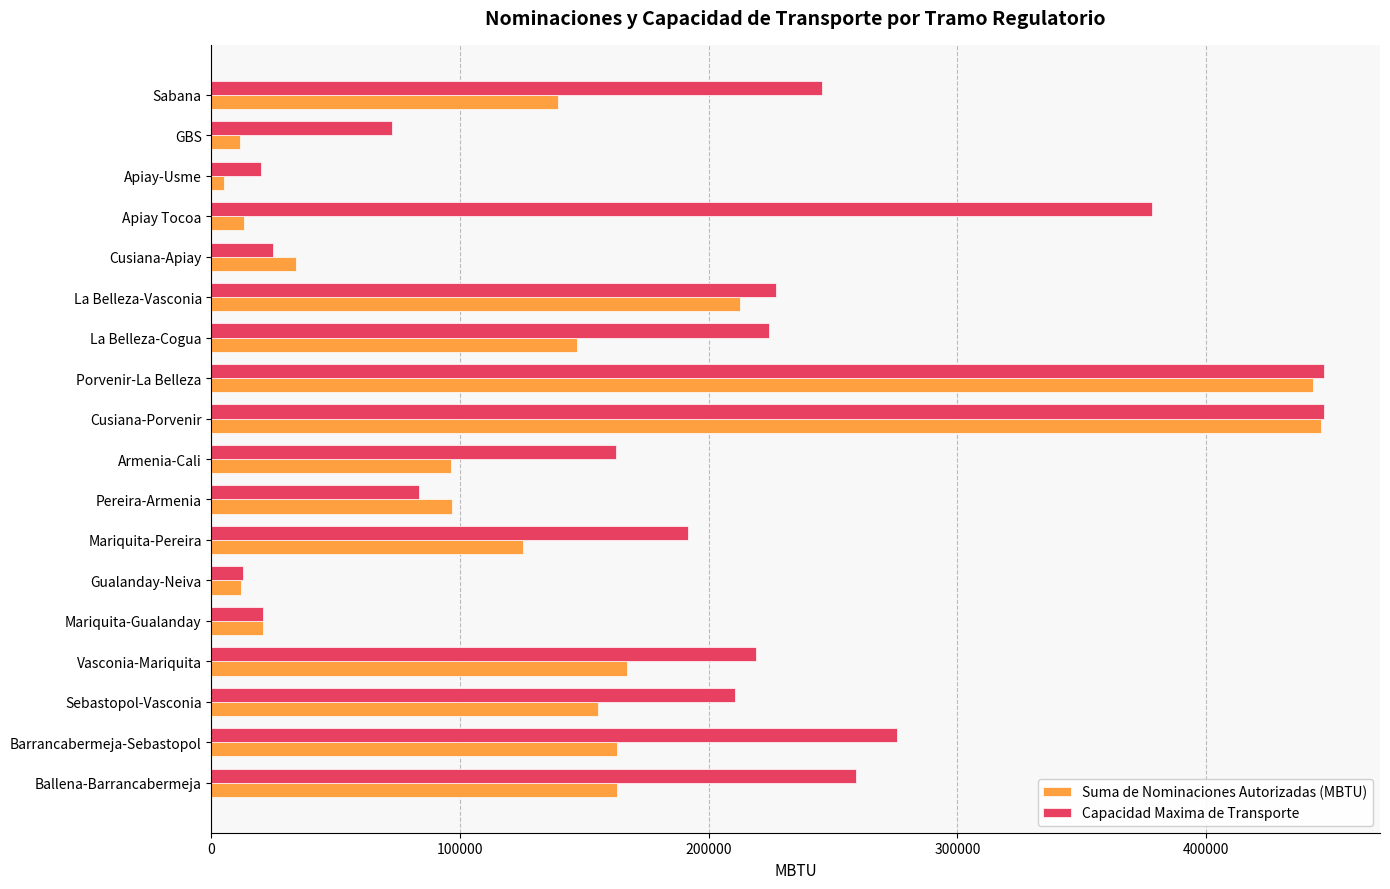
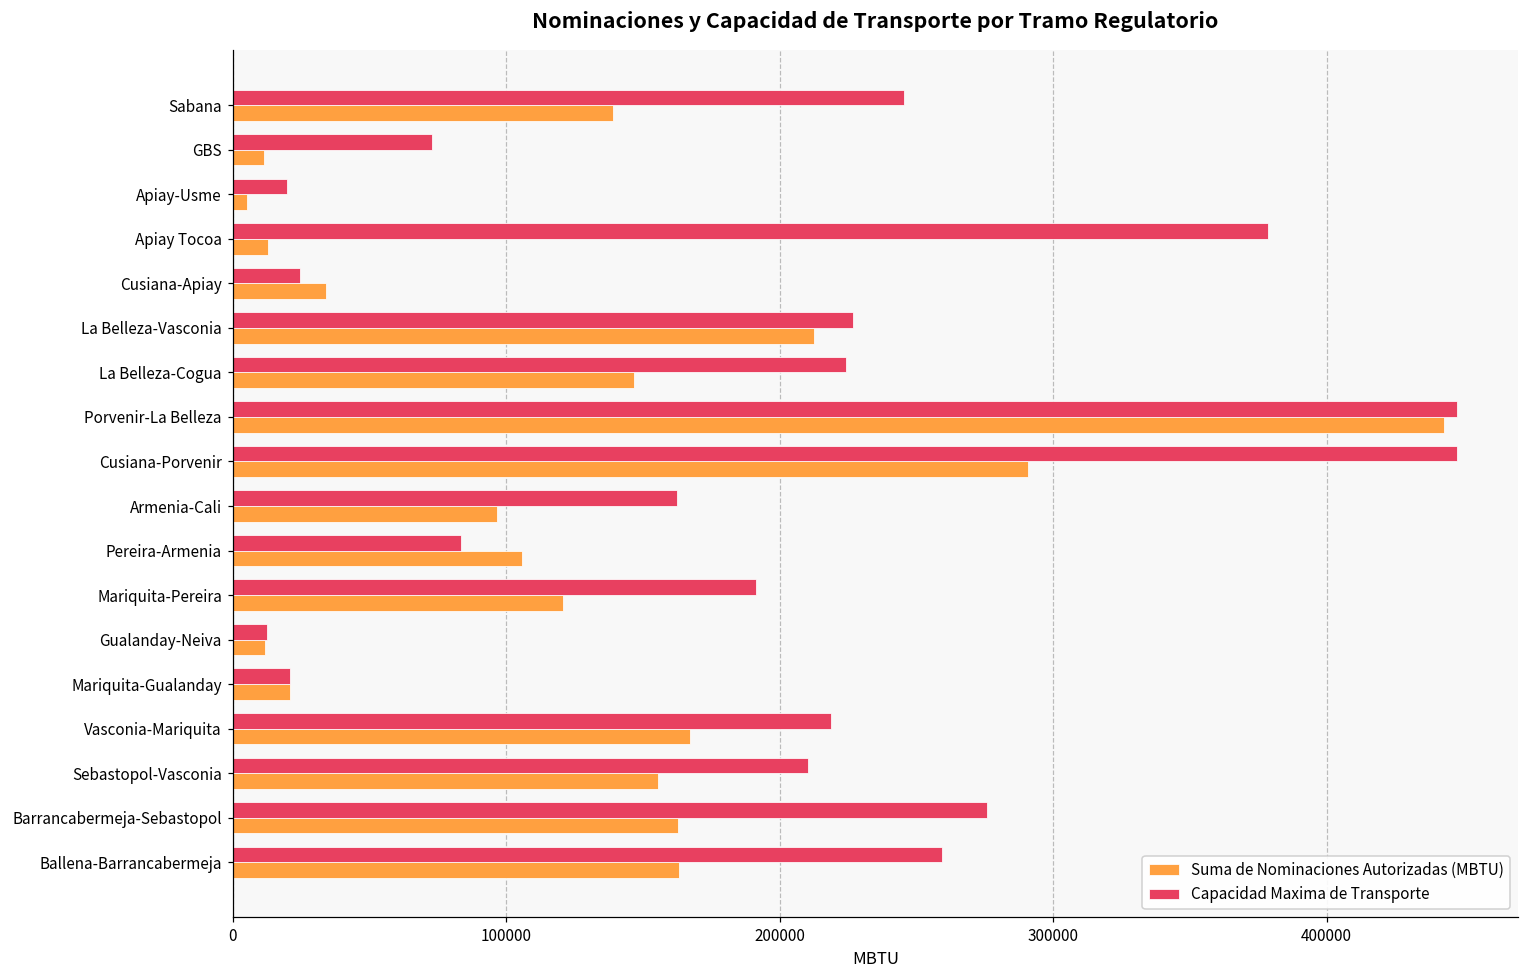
  {
    "Suma de Nominaciones Autorizadas (MBTU)": {
      "Sabana": 139000,
      "GBS": 12000,
      "Apiay-Usme": 5000,
      "Apiay Tocoa": 13000,
      "Cusiana-Apiay": 34000,
      "La Belleza-Vasconia": 212000,
      "La Belleza-Cogua": 147000,
      "Porvenir-La Belleza": 443000,
-     "Cusiana-Porvenir": 446000,
+     "Cusiana-Porvenir": 291000,
      "Armenia-Cali": 97000,
-     "Pereira-Armenia": 97000,
-     "Mariquita-Pereira": 125000,
+     "Pereira-Armenia": 106000,
+     "Mariquita-Pereira": 121000,
      "Gualanday-Neiva": 12000,
      "Mariquita-Gualanday": 21000,
      "Vasconia-Mariquita": 167000,
      "Sebastopol-Vasconia": 155000,
      "Barrancabermeja-Sebastopol": 163000,
      "Ballena-Barrancabermeja": 163000
    },
    "Capacidad Maxima de Transporte": {
      "Sabana": 245000,
      "GBS": 73000,
      "Apiay-Usme": 20000,
      "Apiay Tocoa": 378000,
      "Cusiana-Apiay": 25000,
      "La Belleza-Vasconia": 227000,
      "La Belleza-Cogua": 224000,
      "Porvenir-La Belleza": 448000,
      "Cusiana-Porvenir": 448000,
      "Armenia-Cali": 163000,
      "Pereira-Armenia": 84000,
      "Mariquita-Pereira": 191000,
      "Gualanday-Neiva": 13000,
      "Mariquita-Gualanday": 21000,
      "Vasconia-Mariquita": 219000,
      "Sebastopol-Vasconia": 211000,
      "Barrancabermeja-Sebastopol": 276000,
      "Ballena-Barrancabermeja": 259000
    }
  }
